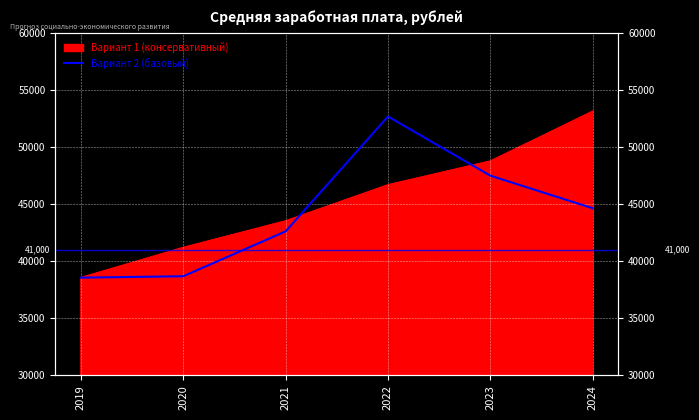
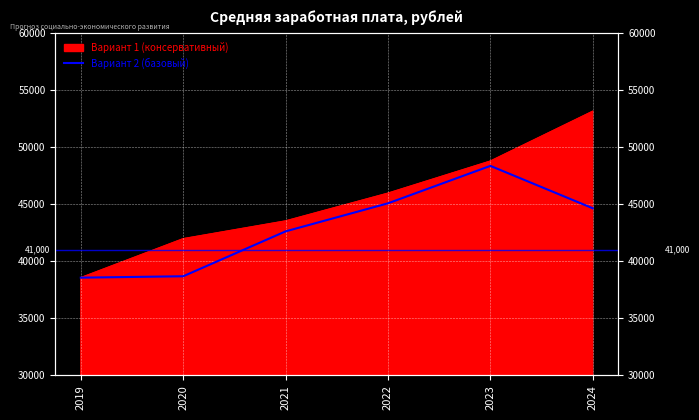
  {
    "Вариант 1 (консервативный)": {
-     "2020": 41200,
+     "2020": 42000,
      "2021": 43500,
-     "2022": 46700,
+     "2022": 46000,
      "2023": 48800,
      "2024": 53100
    },
    "Вариант 2 (базовый)": {
      "2020": 38700,
      "2021": 42600,
-     "2022": 52700,
-     "2023": 47500,
+     "2022": 45100,
+     "2023": 48400,
      "2024": 44600
    }
  }
